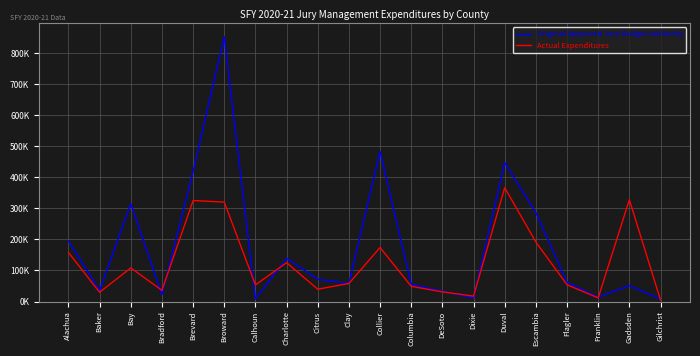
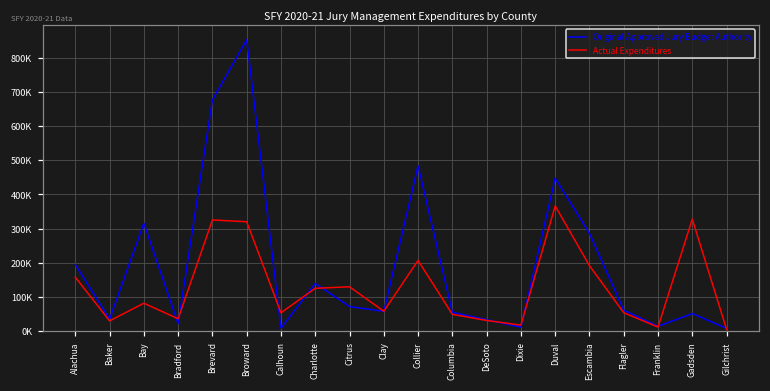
  {
    "Original Approved Jury Budget Authority": {
      "Alachua": 190000,
      "Bay": 320000,
      "Bradford": 20000,
-     "Brevard": 420000,
+     "Brevard": 680000,
      "Broward": 850000,
      "Calhoun": 10000,
      "Charlotte": 140000,
      "Citrus": 70000,
      "Collier": 480000,
      "Duval": 450000,
      "Escambia": 290000,
      "Gadsden": 50000
    },
    "Actual Expenditures": {
      "Alachua": 160000,
-     "Bay": 110000,
+     "Bay": 80000,
      "Bradford": 40000,
      "Brevard": 330000,
      "Broward": 320000,
      "Calhoun": 50000,
      "Charlotte": 130000,
-     "Citrus": 40000,
-     "Collier": 170000,
+     "Citrus": 130000,
+     "Collier": 210000,
      "Duval": 370000,
      "Escambia": 190000,
      "Gadsden": 330000
    }
  }
